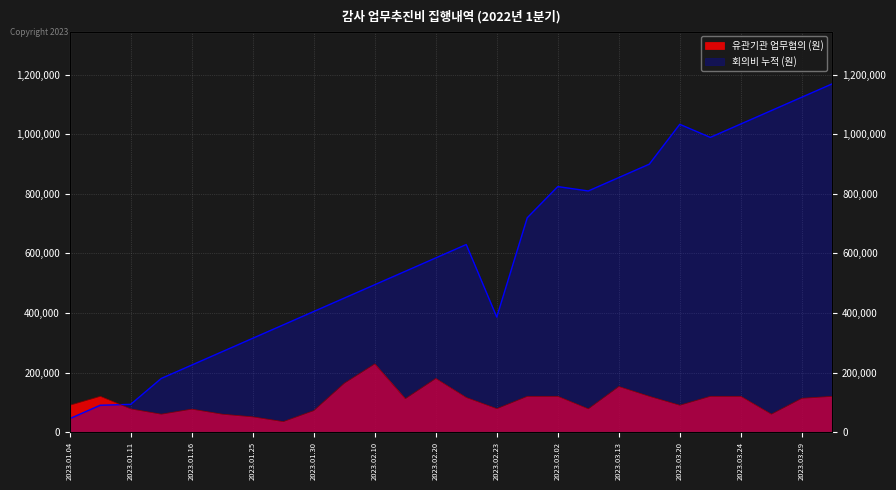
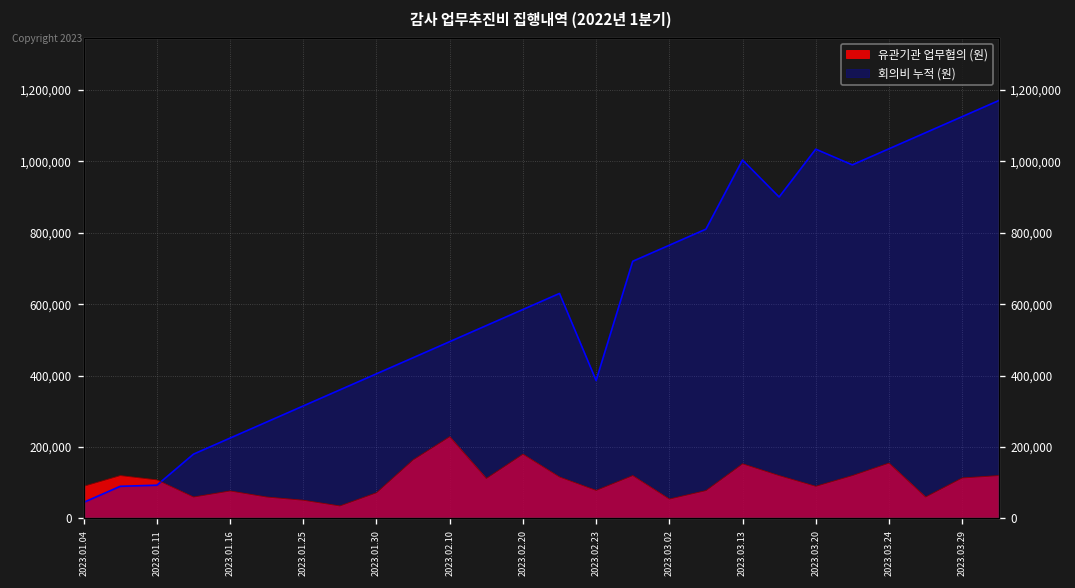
  {
    "유관기관 업무협의 (원)": {
      "2023.01.04": "90,000",
-     "2023.01.11": "80,000",
+     "2023.01.11": "110,000",
      "2023.01.16": "80,000",
      "2023.01.25": "50,000",
      "2023.01.30": "70,000",
      "2023.02.10": "230,000",
      "2023.02.20": "180,000",
      "2023.02.23": "80,000",
-     "2023.03.02": "120,000",
+     "2023.03.02": "50,000",
      "2023.03.13": "150,000",
      "2023.03.20": "90,000",
-     "2023.03.24": "120,000",
+     "2023.03.24": "150,000",
      "2023.03.29": "110,000"
    },
    "회의비 누적 (원)": {
      "2023.01.04": "50,000",
      "2023.01.11": "90,000",
      "2023.01.16": "230,000",
      "2023.01.25": "320,000",
      "2023.01.30": "410,000",
      "2023.02.10": "500,000",
      "2023.02.20": "590,000",
      "2023.02.23": "390,000",
-     "2023.03.02": "820,000",
-     "2023.03.13": "860,000",
+     "2023.03.02": "770,000",
+     "2023.03.13": "1,000,000",
      "2023.03.20": "1,030,000",
      "2023.03.24": "1,040,000",
      "2023.03.29": "1,130,000"
    }
  }
